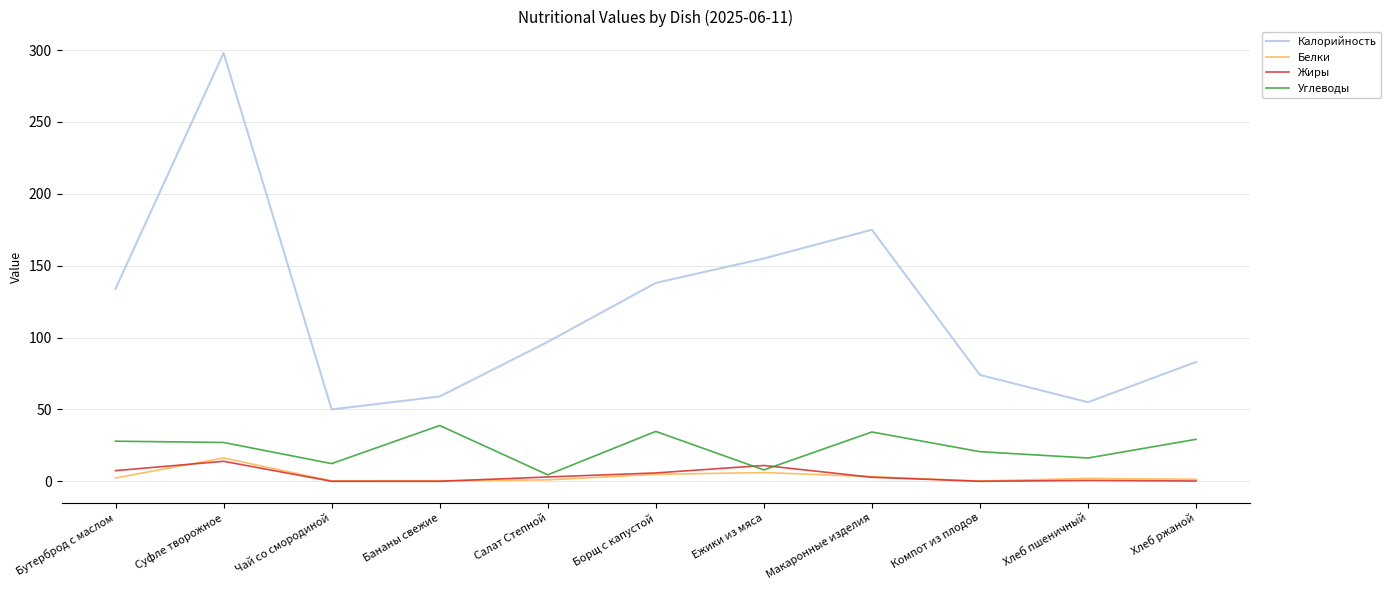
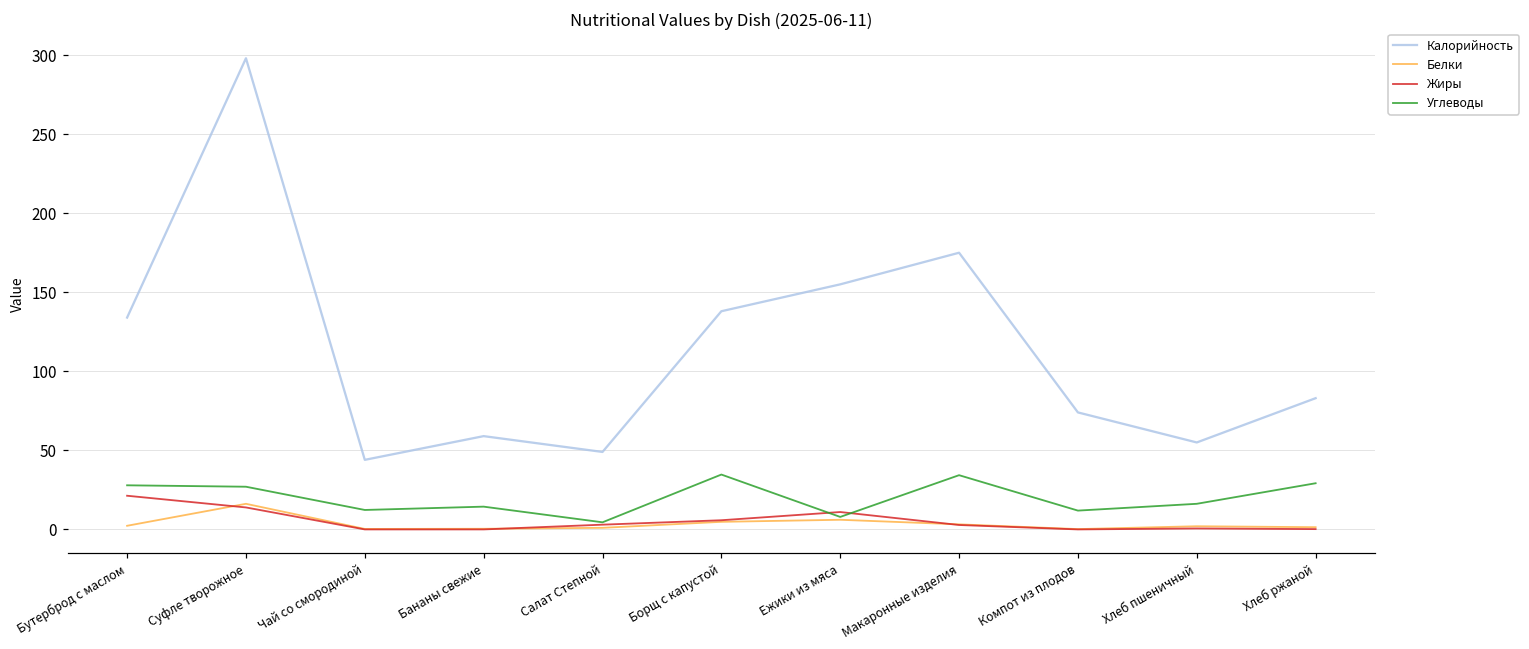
  {
    "Калорийность": {
      "Бутерброд с маслом": 134,
      "Суфле творожное": 298,
-     "Чай со смородиной": 50,
+     "Чай со смородиной": 44,
      "Бананы свежие": 59,
-     "Салат Степной": 97,
+     "Салат Степной": 49,
      "Борщ с капустой": 138,
      "Ежики из мяса": 155,
      "Макаронные изделия": 175,
      "Компот из плодов": 74,
      "Хлеб пшеничный": 55,
      "Хлеб ржаной": 83
    },
    "Белки": {
      "Бутерброд с маслом": 2,
      "Суфле творожное": 16,
      "Салат Степной": 1,
      "Ежики из мяса": 6
    },
    "Жиры": {
-     "Бутерброд с маслом": 7,
+     "Бутерброд с маслом": 21,
      "Суфле творожное": 14,
      "Ежики из мяса": 11
    },
    "Углеводы": {
      "Бутерброд с маслом": 28,
      "Суфле творожное": 27,
      "Чай со смородиной": 12,
-     "Бананы свежие": 39,
+     "Бананы свежие": 14,
      "Борщ с капустой": 35,
      "Ежики из мяса": 8,
      "Макаронные изделия": 34,
-     "Компот из плодов": 21,
+     "Компот из плодов": 12,
      "Хлеб пшеничный": 16,
      "Хлеб ржаной": 29
    }
  }
